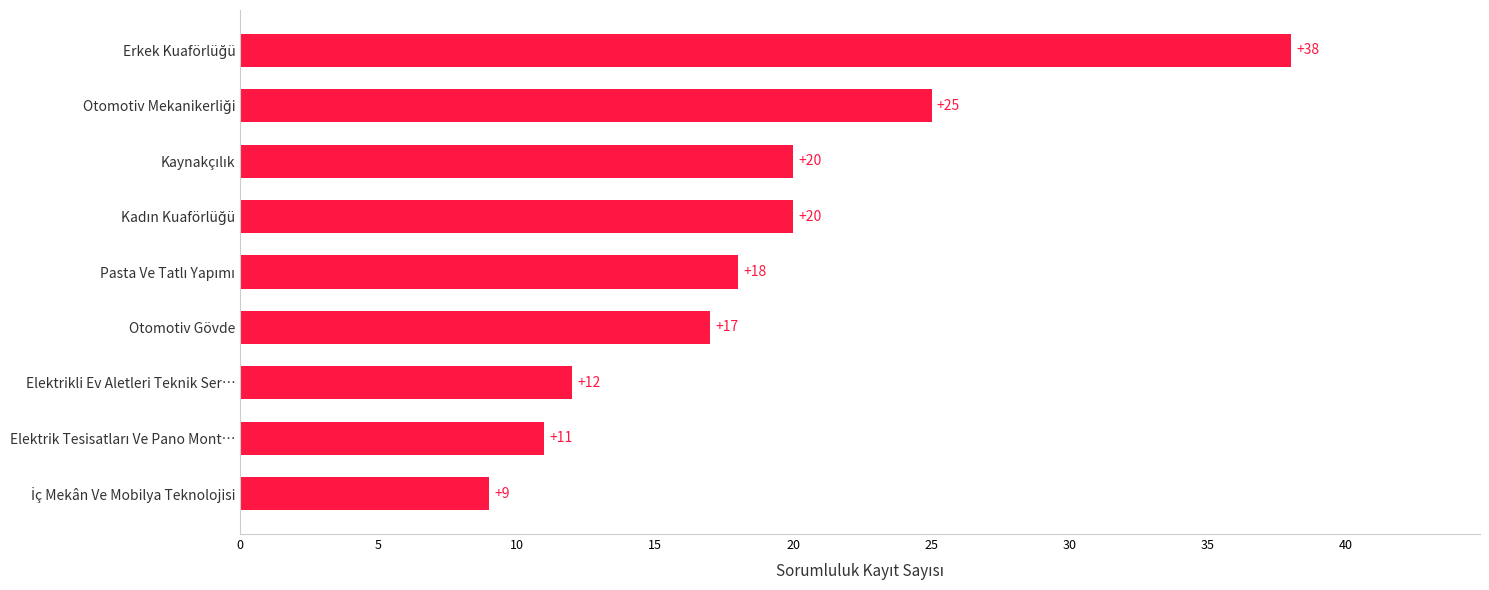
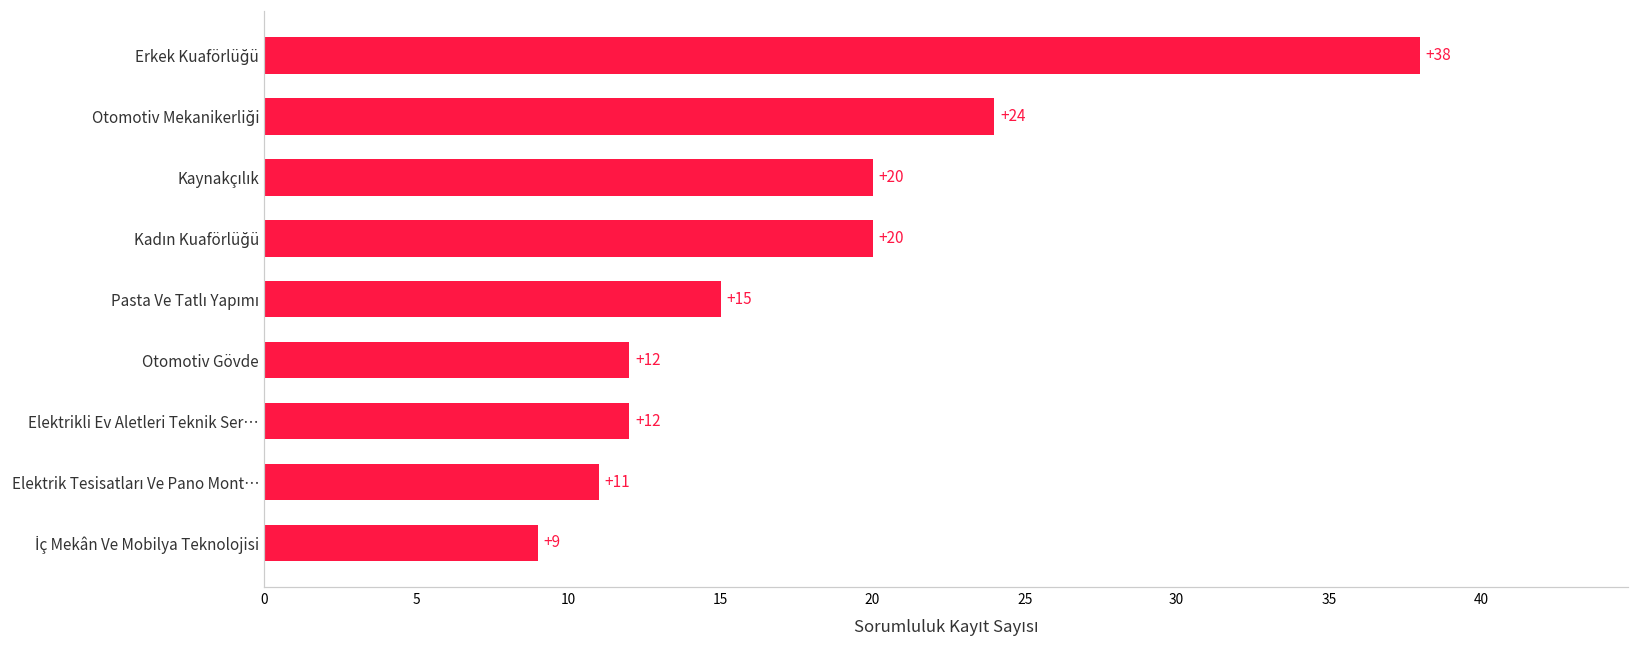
  {
    "Erkek Kuaförlüğü": "+38",
-   "Otomotiv Mekanikerliği": "+25",
+   "Otomotiv Mekanikerliği": "+24",
    "Kaynakçılık": "+20",
    "Kadın Kuaförlüğü": "+20",
-   "Pasta Ve Tatlı Yapımı": "+18",
-   "Otomotiv Gövde": "+17",
+   "Pasta Ve Tatlı Yapımı": "+15",
+   "Otomotiv Gövde": "+12",
    "Elektrikli Ev Aletleri Teknik Ser…": "+12",
    "Elektrik Tesisatları Ve Pano Mont…": "+11",
    "İç Mekân Ve Mobilya Teknolojisi": "+9"
  }
